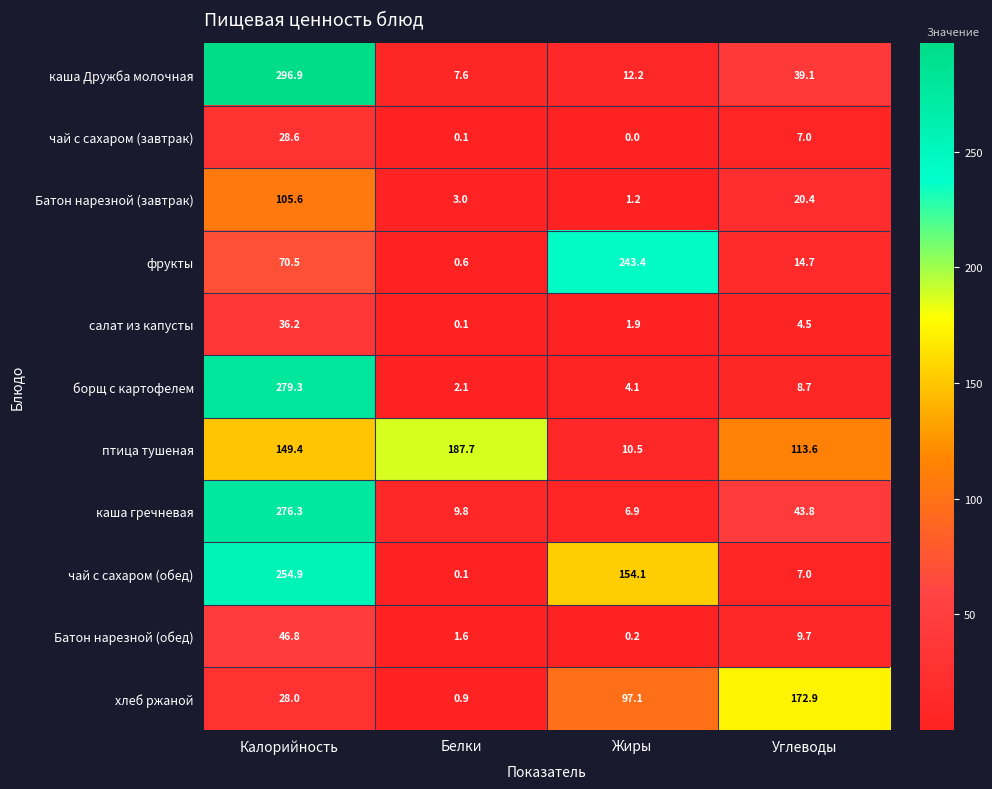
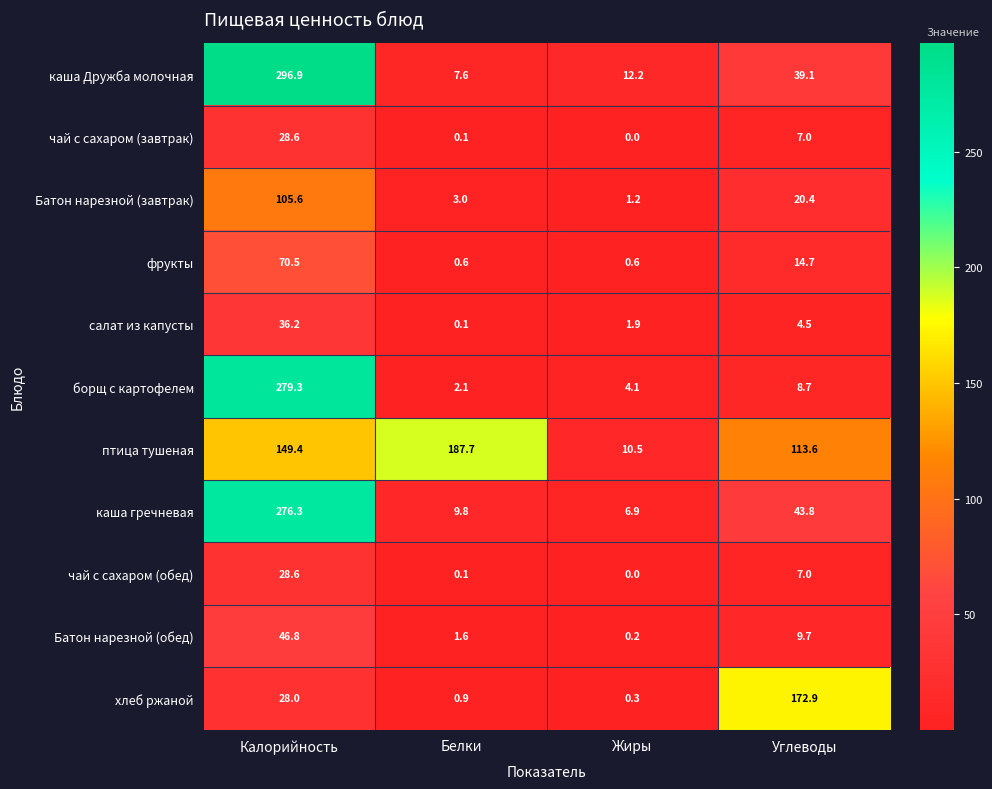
  {
    "каша Дружба молочная": {
      "Калорийность": 296.9,
      "Белки": 7.6,
      "Жиры": 12.2,
      "Углеводы": 39.1
    },
    "чай с сахаром (завтрак)": {
      "Калорийность": 28.6,
      "Белки": 0.1,
      "Жиры": 0.0,
      "Углеводы": 7.0
    },
    "Батон нарезной (завтрак)": {
      "Калорийность": 105.6,
      "Белки": 3.0,
      "Жиры": 1.2,
      "Углеводы": 20.4
    },
    "фрукты": {
      "Калорийность": 70.5,
      "Белки": 0.6,
-     "Жиры": 243.4,
+     "Жиры": 0.6,
      "Углеводы": 14.7
    },
    "салат из капусты": {
      "Калорийность": 36.2,
      "Белки": 0.1,
      "Жиры": 1.9,
      "Углеводы": 4.5
    },
    "борщ с картофелем": {
      "Калорийность": 279.3,
      "Белки": 2.1,
      "Жиры": 4.1,
      "Углеводы": 8.7
    },
    "птица тушеная": {
      "Калорийность": 149.4,
      "Белки": 187.7,
      "Жиры": 10.5,
      "Углеводы": 113.6
    },
    "каша гречневая": {
      "Калорийность": 276.3,
      "Белки": 9.8,
      "Жиры": 6.9,
      "Углеводы": 43.8
    },
    "чай с сахаром (обед)": {
-     "Калорийность": 254.9,
+     "Калорийность": 28.6,
      "Белки": 0.1,
-     "Жиры": 154.1,
+     "Жиры": 0.0,
      "Углеводы": 7.0
    },
    "Батон нарезной (обед)": {
      "Калорийность": 46.8,
      "Белки": 1.6,
      "Жиры": 0.2,
      "Углеводы": 9.7
    },
    "хлеб ржаной": {
      "Калорийность": 28.0,
      "Белки": 0.9,
-     "Жиры": 97.1,
+     "Жиры": 0.3,
      "Углеводы": 172.9
    }
  }
